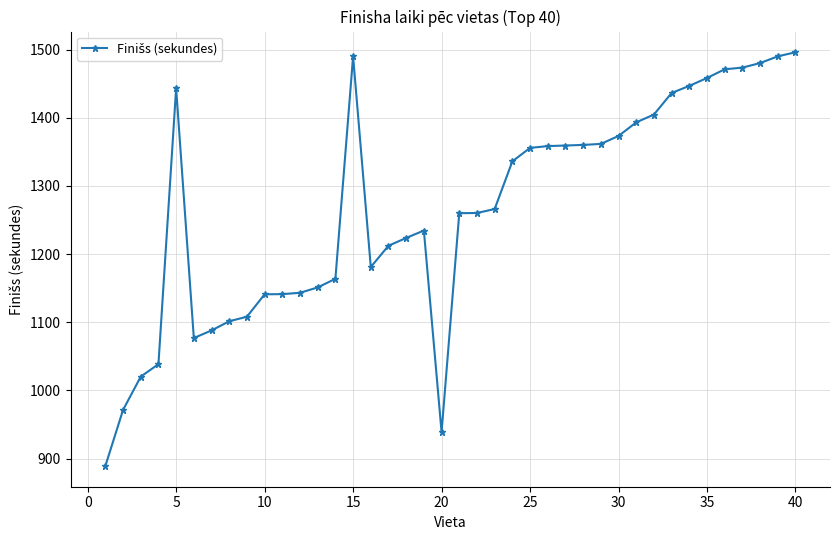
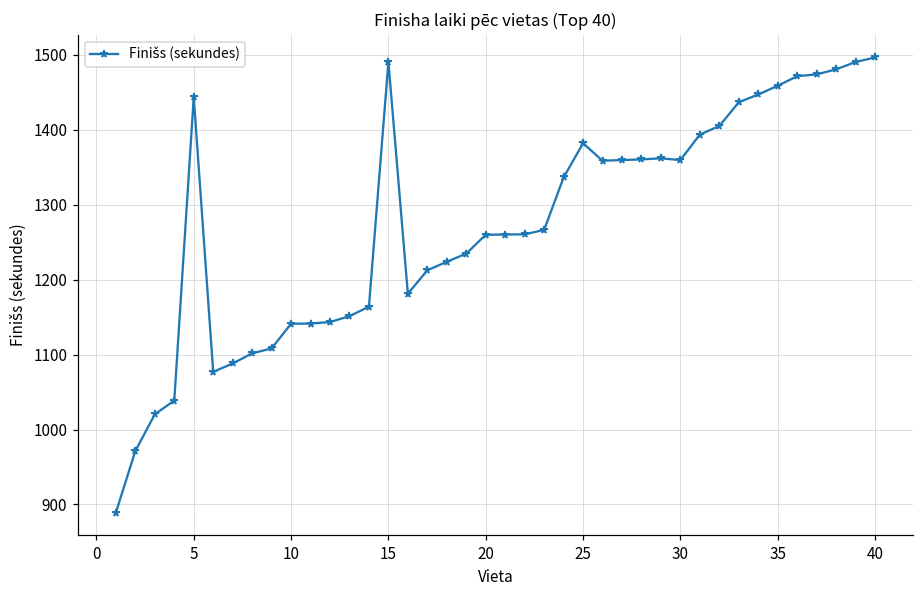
  {
    "5": 1440,
    "10": 1140,
    "15": 1490,
-   "20": 940,
-   "25": 1360,
-   "30": 1370,
+   "20": 1260,
+   "25": 1380,
+   "30": 1360,
    "35": 1460,
    "40": 1500
  }
